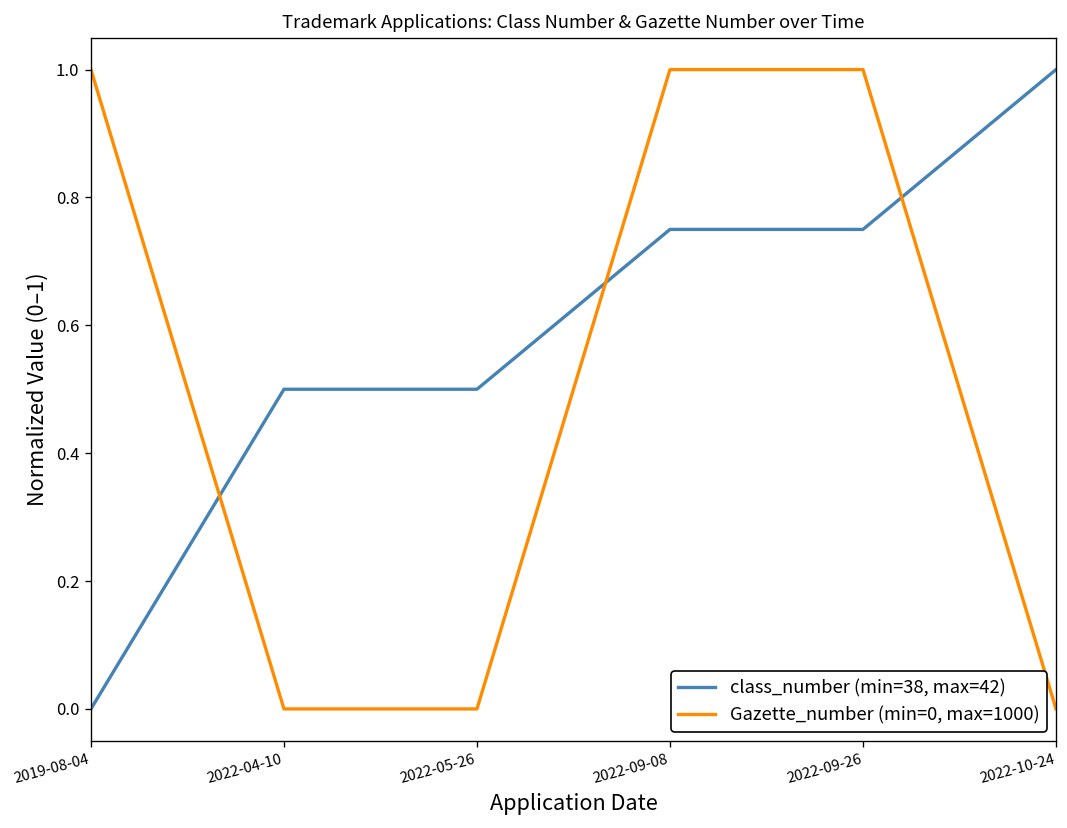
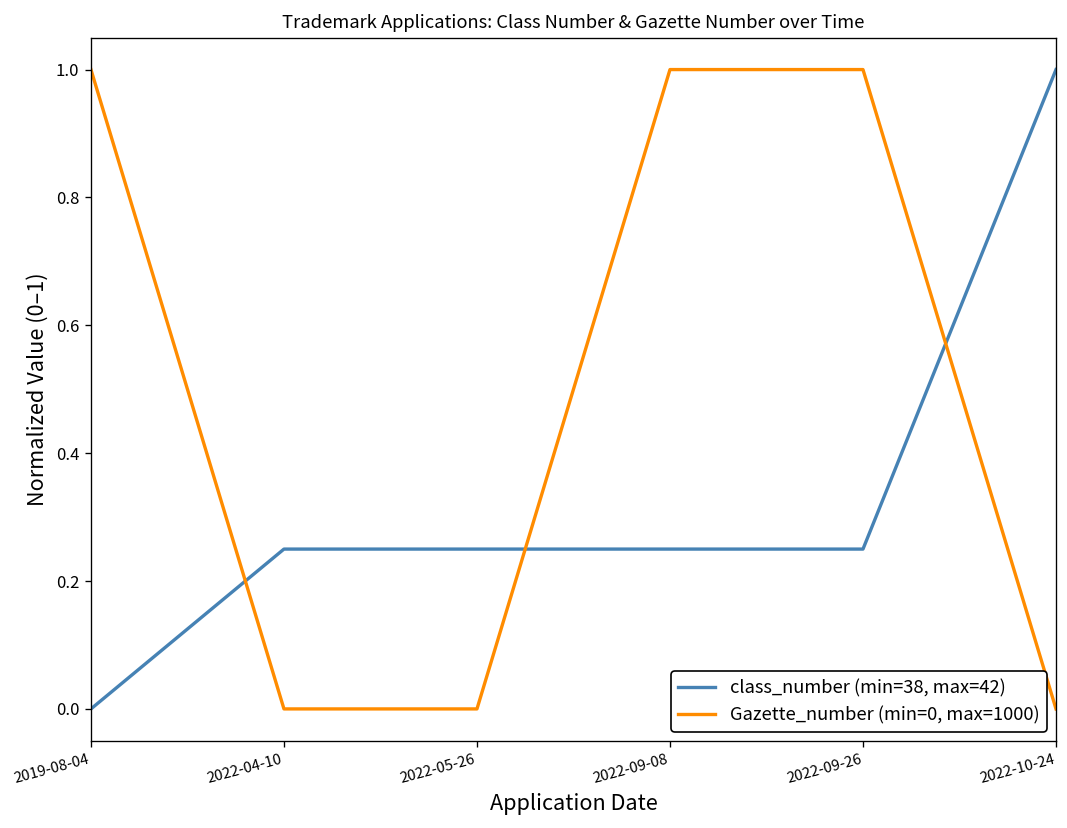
  {
    "class_number (min=38, max=42)": {
      "2019-08-04": 0.00,
-     "2022-04-10": 0.50,
-     "2022-05-26": 0.50,
-     "2022-09-08": 0.75,
-     "2022-09-26": 0.75,
+     "2022-04-10": 0.25,
+     "2022-05-26": 0.25,
+     "2022-09-08": 0.25,
+     "2022-09-26": 0.25,
      "2022-10-24": 1.00
    },
    "Gazette_number (min=0, max=1000)": {
      "2019-08-04": 1.00,
      "2022-04-10": 0.00,
      "2022-05-26": 0.00,
      "2022-09-08": 1.00,
      "2022-09-26": 1.00,
      "2022-10-24": 0.00
    }
  }
